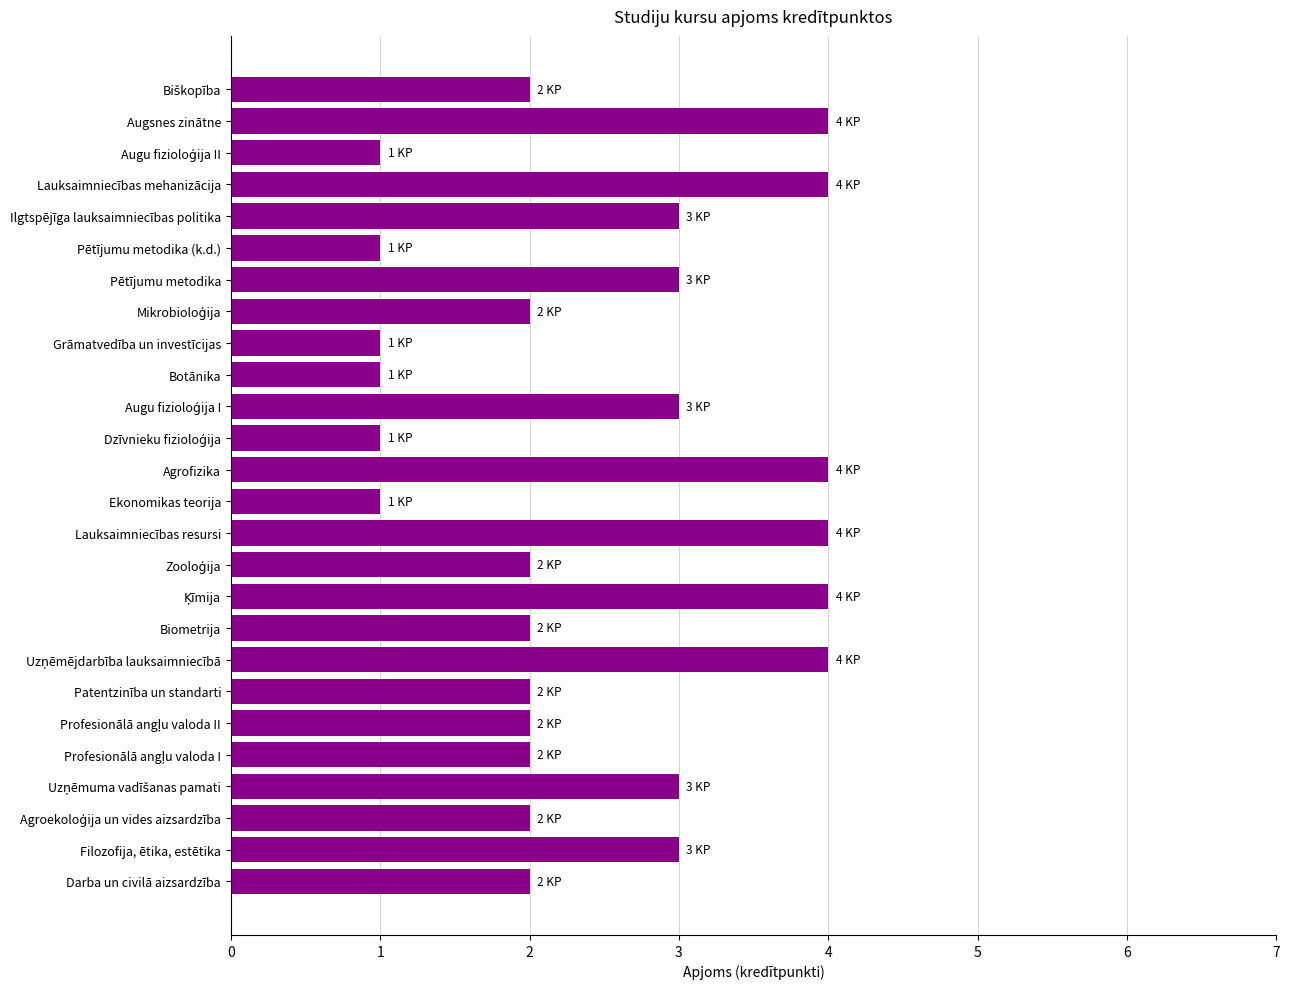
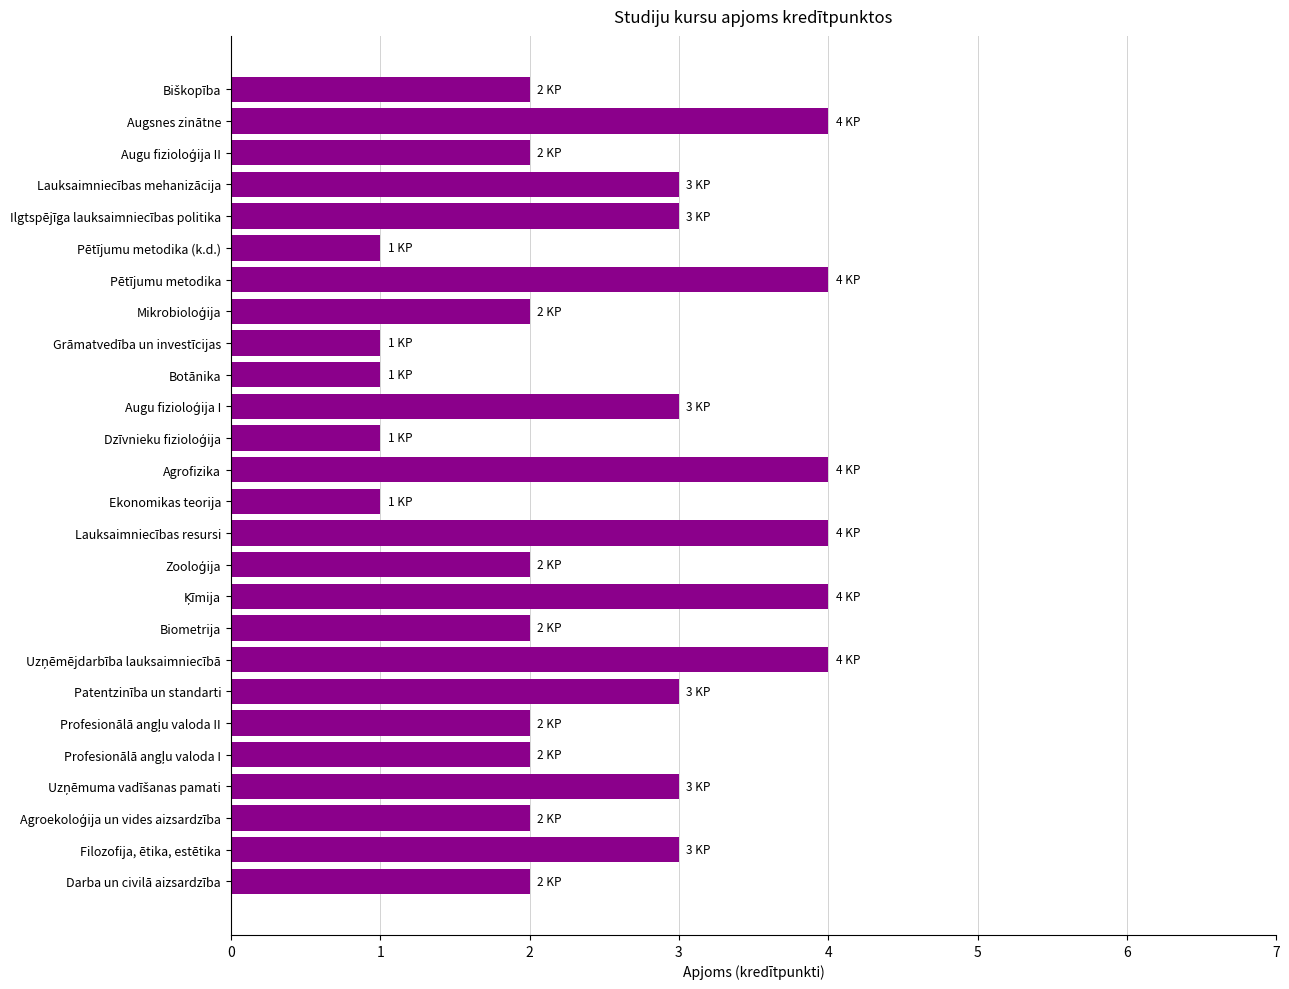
  {
    "Biškopība": 2,
    "Augsnes zinātne": 4,
-   "Augu fizioloģija II": 1,
-   "Lauksaimniecības mehanizācija": 4,
+   "Augu fizioloģija II": 2,
+   "Lauksaimniecības mehanizācija": 3,
    "Ilgtspējīga lauksaimniecības politika": 3,
    "Pētījumu metodika (k.d.)": 1,
-   "Pētījumu metodika": 3,
+   "Pētījumu metodika": 4,
    "Mikrobioloģija": 2,
    "Grāmatvedība un investīcijas": 1,
    "Botānika": 1,
    "Augu fizioloģija I": 3,
    "Dzīvnieku fizioloģija": 1,
    "Agrofizika": 4,
    "Ekonomikas teorija": 1,
    "Lauksaimniecības resursi": 4,
    "Zooloģija": 2,
    "Ķīmija": 4,
    "Biometrija": 2,
    "Uzņēmējdarbība lauksaimniecībā": 4,
-   "Patentzinība un standarti": 2,
+   "Patentzinība un standarti": 3,
    "Profesionālā angļu valoda II": 2,
    "Profesionālā angļu valoda I": 2,
    "Uzņēmuma vadīšanas pamati": 3,
    "Agroekoloģija un vides aizsardzība": 2,
    "Filozofija, ētika, estētika": 3,
    "Darba un civilā aizsardzība": 2
  }
